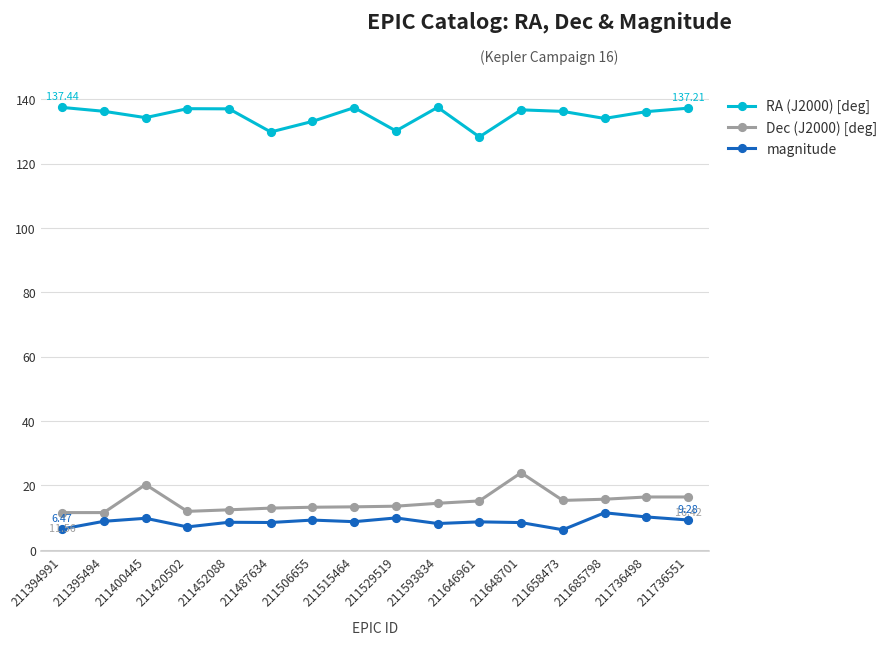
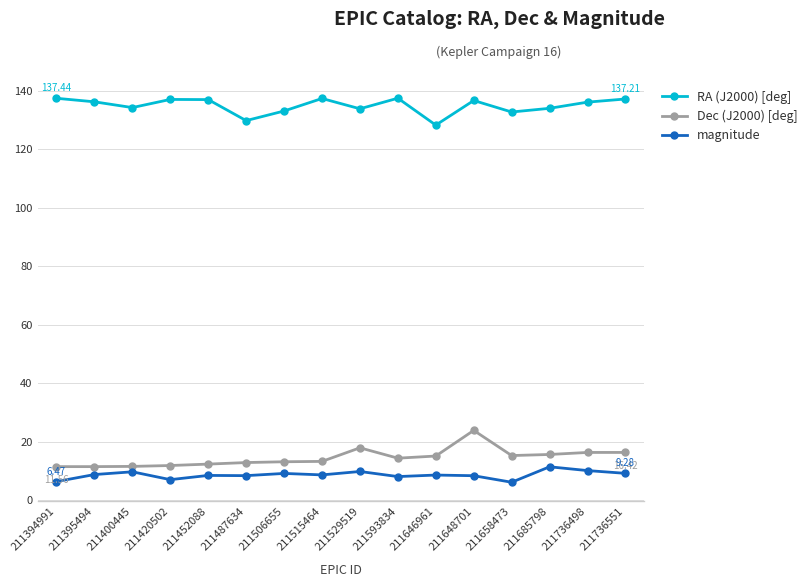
  {
    "RA (J2000) [deg]": {
      "211395494": 136,
      "211400445": 134,
      "211420502": 137,
      "211452088": 137,
      "211487634": 130,
      "211506655": 133,
      "211515464": 137,
-     "211529519": 130,
+     "211529519": 134,
      "211593834": 137,
      "211646961": 128,
      "211648701": 137,
-     "211658473": 136,
+     "211658473": 133,
      "211685798": 134,
      "211736498": 136
    },
    "Dec (J2000) [deg]": {
      "211395494": 12,
-     "211400445": 20,
+     "211400445": 12,
      "211420502": 12,
      "211452088": 12,
      "211487634": 13,
      "211506655": 13,
      "211515464": 13,
-     "211529519": 14,
+     "211529519": 18,
      "211593834": 14,
      "211646961": 15,
      "211648701": 24,
      "211658473": 15,
      "211685798": 16,
      "211736498": 16
    },
    "magnitude": {
      "211395494": 9,
      "211400445": 10,
      "211420502": 7,
      "211452088": 9,
      "211487634": 8,
      "211506655": 9,
      "211515464": 9,
      "211529519": 10,
      "211593834": 8,
      "211646961": 9,
      "211648701": 8,
      "211658473": 6,
      "211685798": 12,
      "211736498": 10
    }
  }
